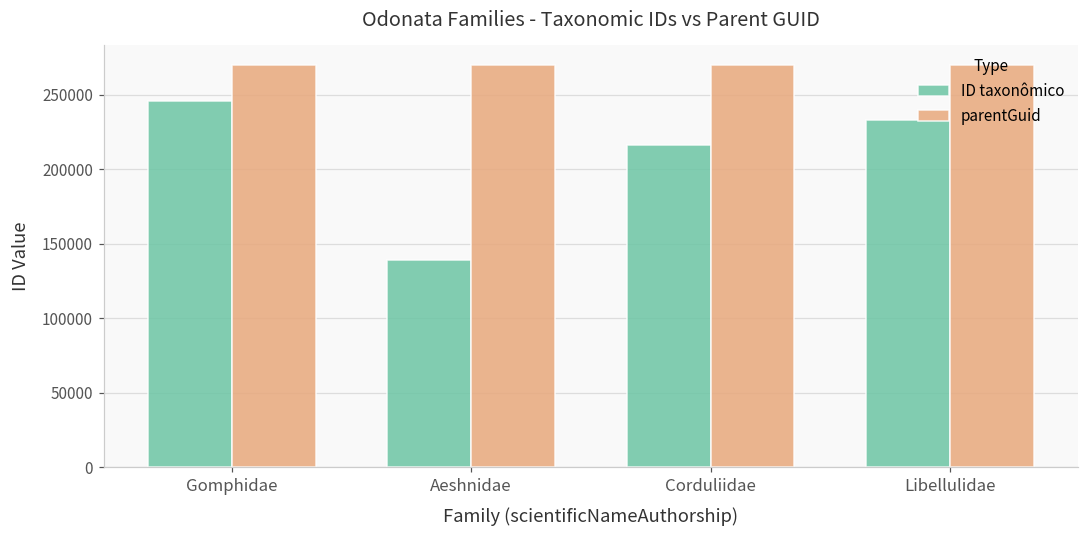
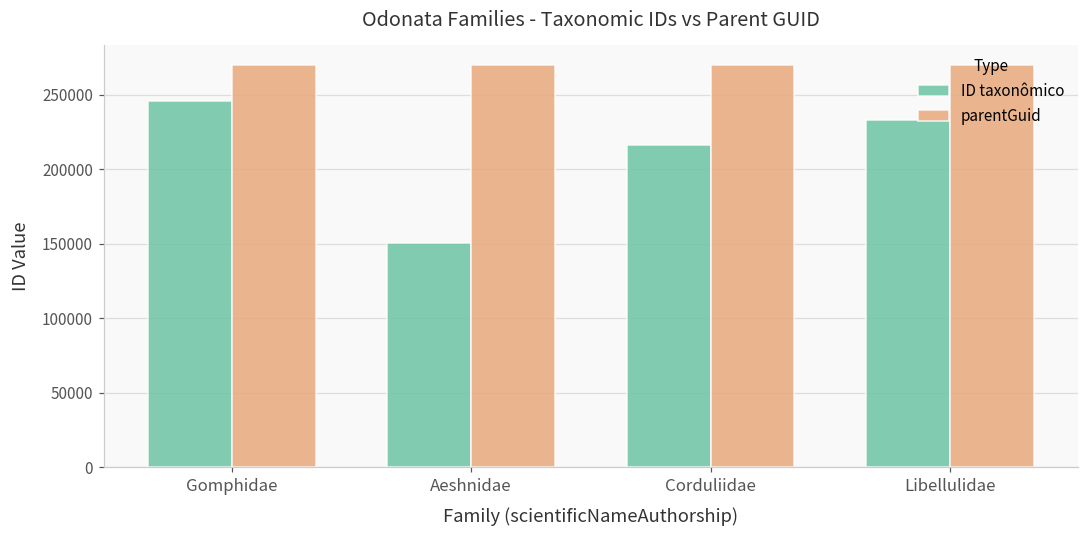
  {
    "ID taxonômico": {
      "Gomphidae": 246000,
-     "Aeshnidae": 139000,
+     "Aeshnidae": 150000,
      "Corduliidae": 217000,
      "Libellulidae": 233000
    },
    "parentGuid": {
      "Gomphidae": 270000,
      "Aeshnidae": 270000,
      "Corduliidae": 270000,
      "Libellulidae": 270000
    }
  }
